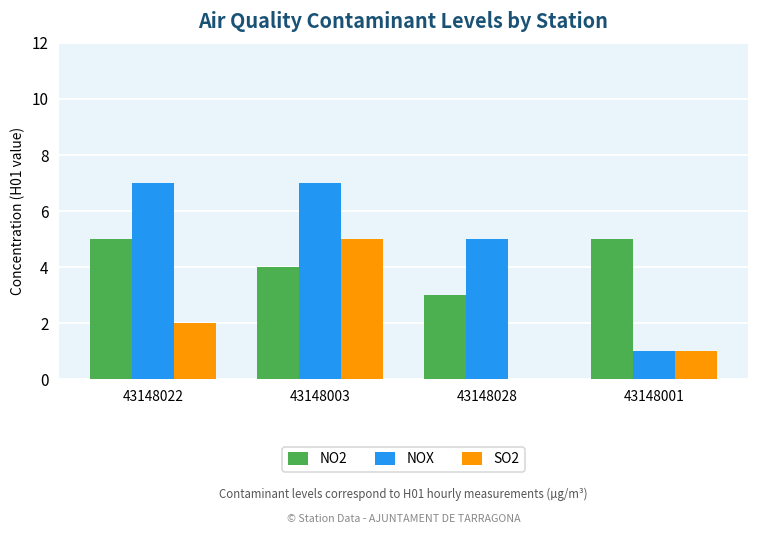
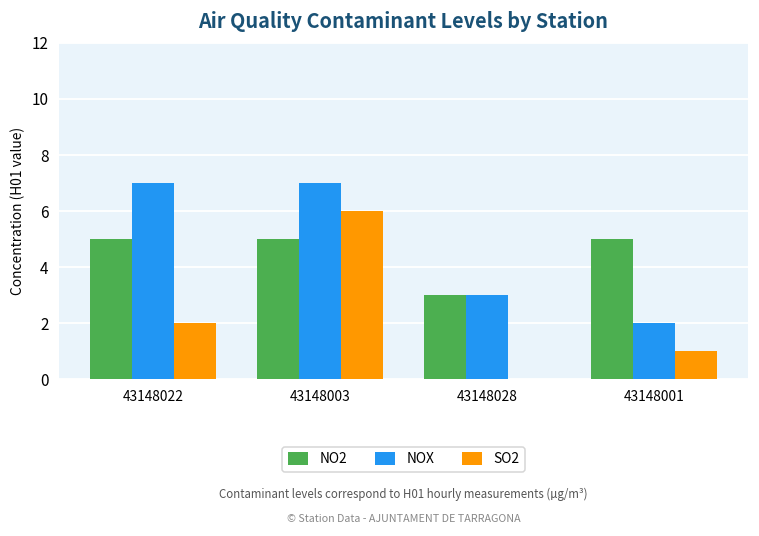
  {
    "NO2": {
      "43148022": 5,
-     "43148003": 4,
+     "43148003": 5,
      "43148028": 3,
      "43148001": 5
    },
    "NOX": {
      "43148022": 7,
      "43148003": 7,
-     "43148028": 5,
-     "43148001": 1
+     "43148028": 3,
+     "43148001": 2
    },
    "SO2": {
      "43148022": 2,
-     "43148003": 5,
+     "43148003": 6,
      "43148028": 0,
      "43148001": 1
    }
  }
